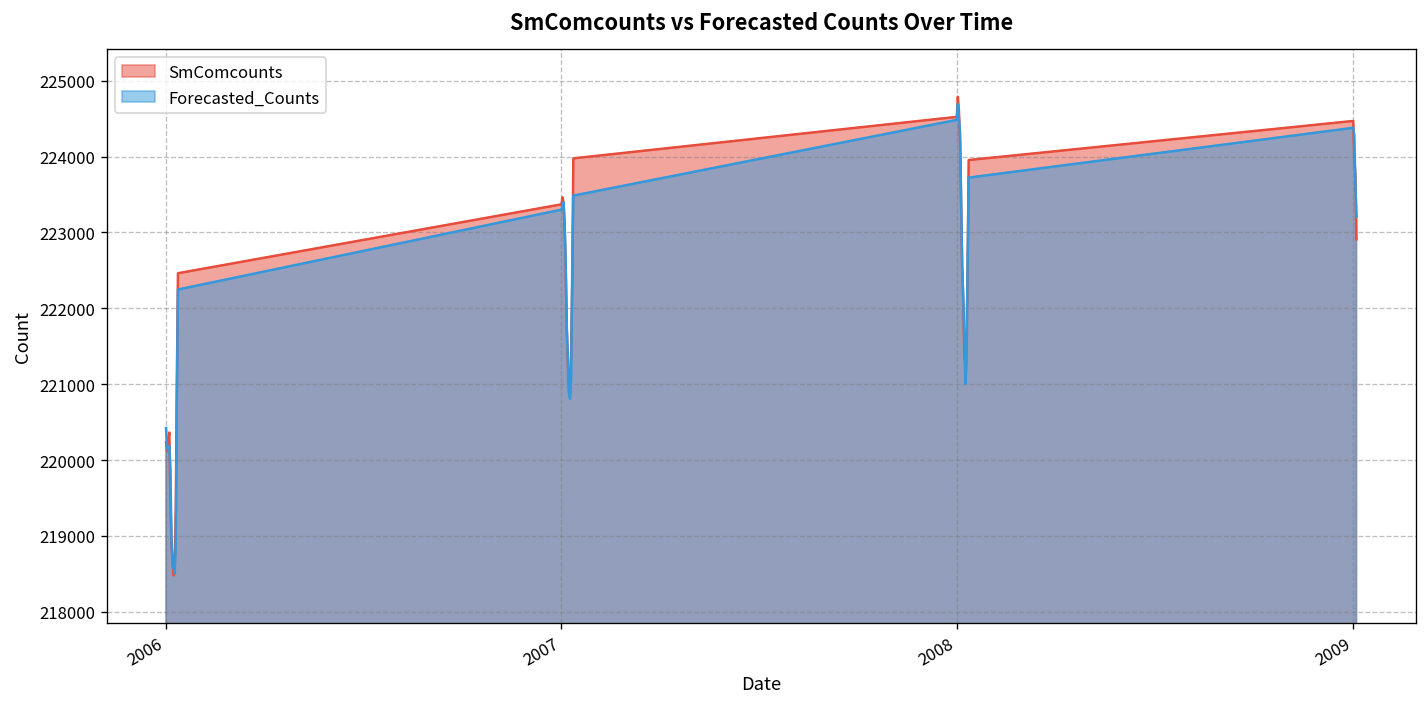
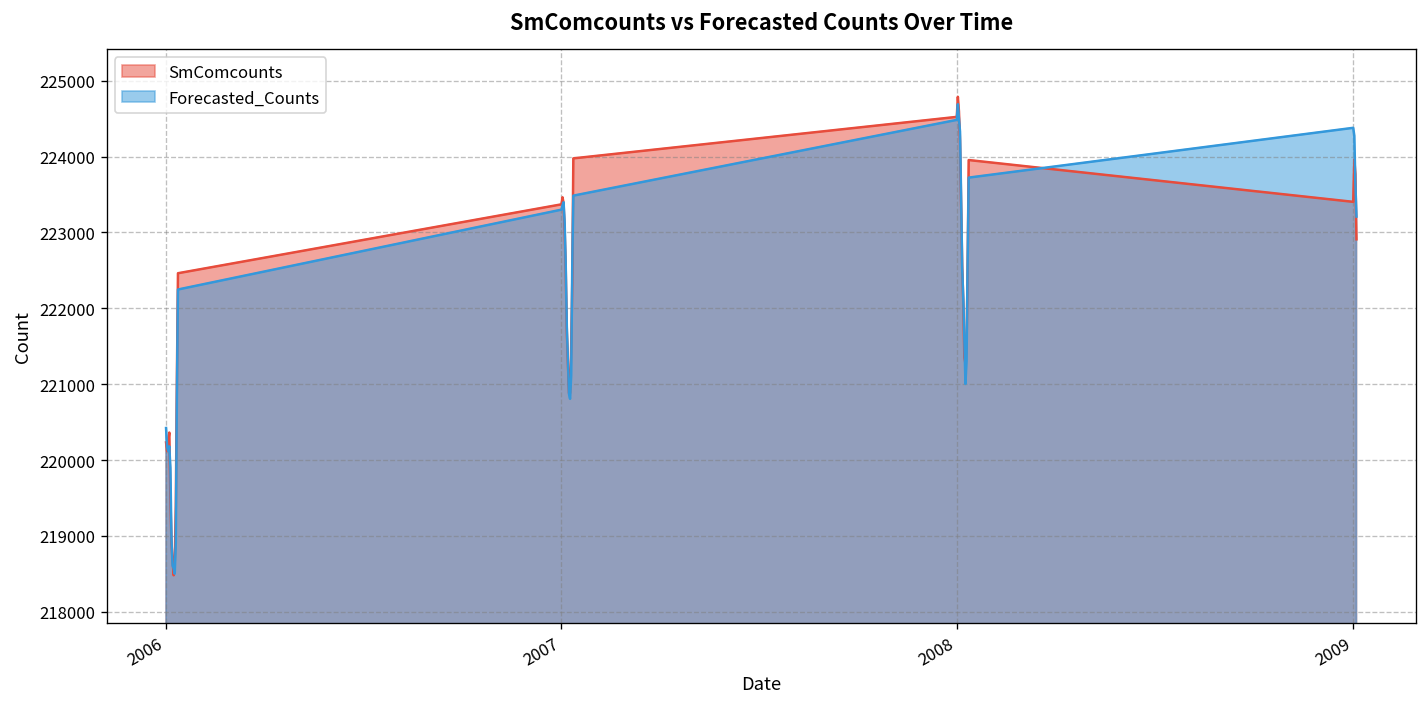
  {
    "SmComcounts": {
      "2006": 220200,
-     "2009": 224500
+     "2009": 223400
    },
    "Forecasted_Counts": {
      "2006": 220400,
      "2007": 223300,
      "2009": 224400
    }
  }
